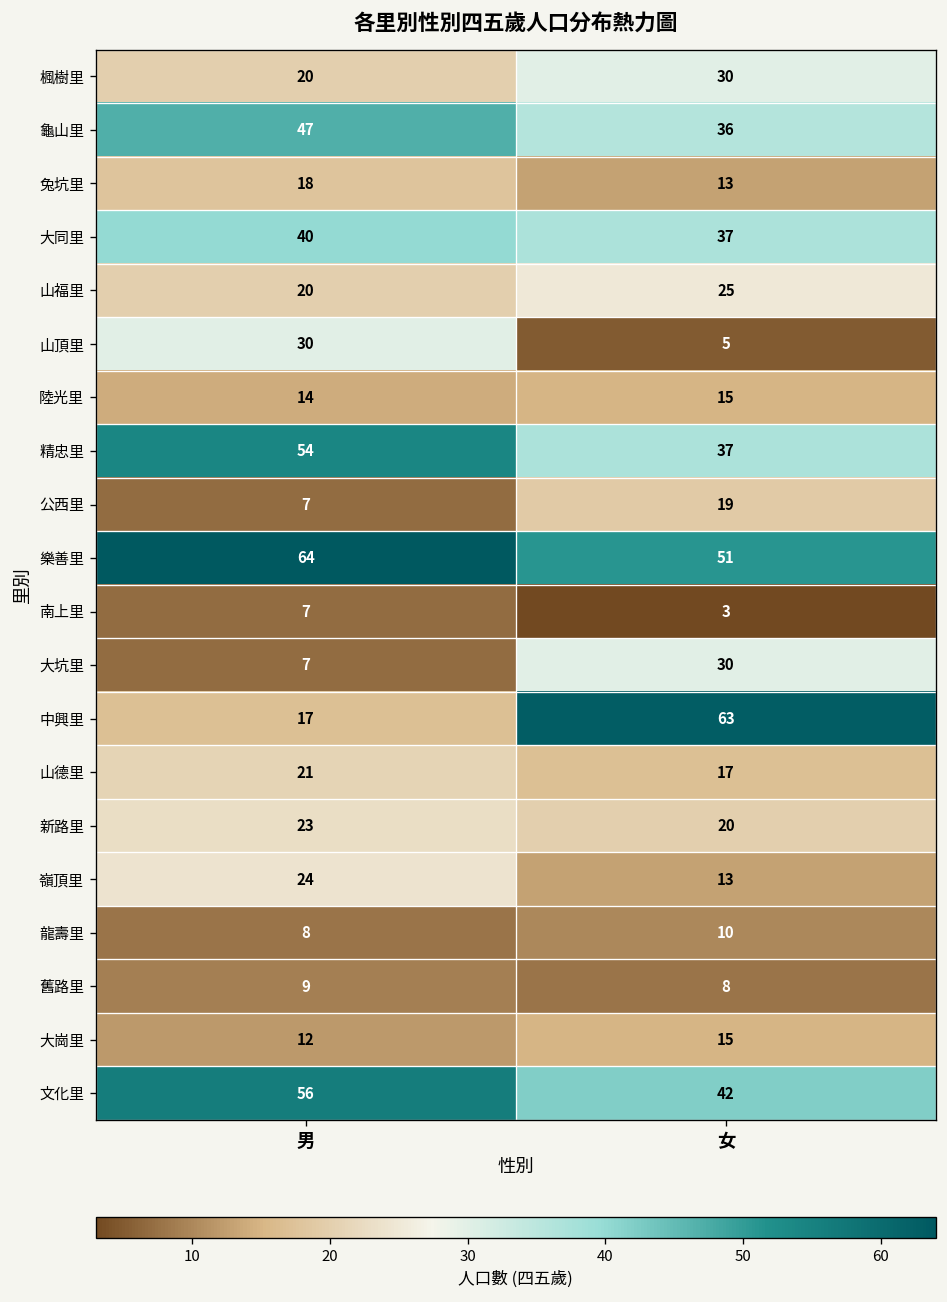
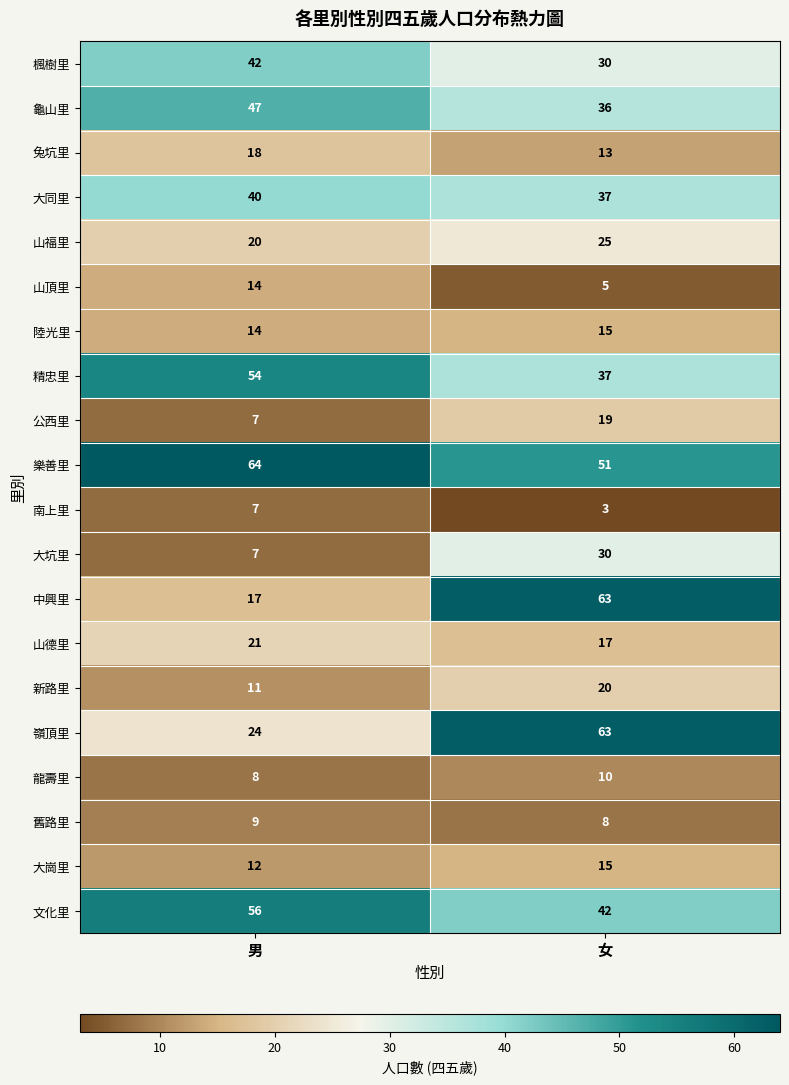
  {
    "楓樹里": {
-     "男": 20,
+     "男": 42,
      "女": 30
    },
    "龜山里": {
      "男": 47,
      "女": 36
    },
    "兔坑里": {
      "男": 18,
      "女": 13
    },
    "大同里": {
      "男": 40,
      "女": 37
    },
    "山福里": {
      "男": 20,
      "女": 25
    },
    "山頂里": {
-     "男": 30,
+     "男": 14,
      "女": 5
    },
    "陸光里": {
      "男": 14,
      "女": 15
    },
    "精忠里": {
      "男": 54,
      "女": 37
    },
    "公西里": {
      "男": 7,
      "女": 19
    },
    "樂善里": {
      "男": 64,
      "女": 51
    },
    "南上里": {
      "男": 7,
      "女": 3
    },
    "大坑里": {
      "男": 7,
      "女": 30
    },
    "中興里": {
      "男": 17,
      "女": 63
    },
    "山德里": {
      "男": 21,
      "女": 17
    },
    "新路里": {
-     "男": 23,
+     "男": 11,
      "女": 20
    },
    "嶺頂里": {
      "男": 24,
-     "女": 13
+     "女": 63
    },
    "龍壽里": {
      "男": 8,
      "女": 10
    },
    "舊路里": {
      "男": 9,
      "女": 8
    },
    "大崗里": {
      "男": 12,
      "女": 15
    },
    "文化里": {
      "男": 56,
      "女": 42
    }
  }
